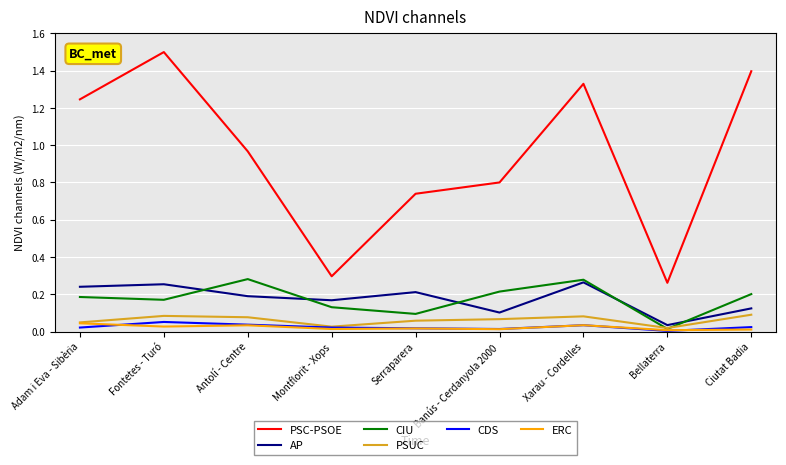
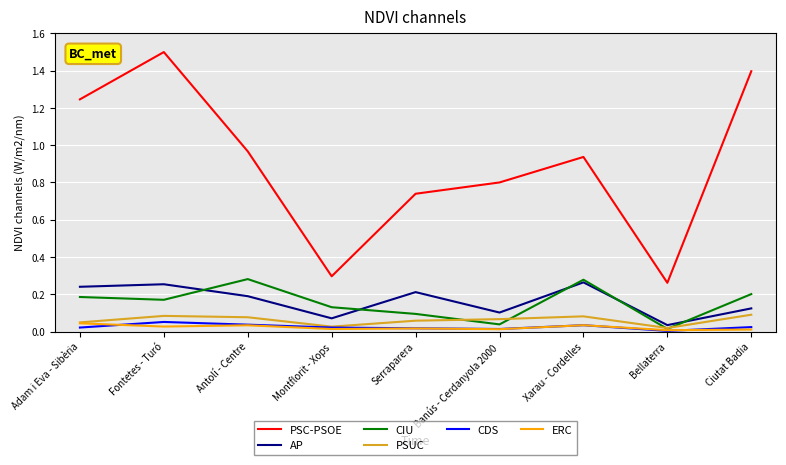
  {
    "PSC-PSOE": {
      "Adam i Eva - Sibèria": 1.25,
      "Fontetes - Turó": 1.50,
      "Antolí - Centre": 0.97,
      "Montflorit - Xops": 0.30,
      "Serraparera": 0.74,
      "Banús - Cerdanyola 2000": 0.80,
-     "Xarau - Cordelles": 1.33,
+     "Xarau - Cordelles": 0.94,
      "Bellaterra": 0.26,
      "Ciutat Badia": 1.40
    },
    "AP": {
      "Adam i Eva - Sibèria": 0.24,
      "Fontetes - Turó": 0.25,
      "Antolí - Centre": 0.19,
-     "Montflorit - Xops": 0.17,
+     "Montflorit - Xops": 0.07,
      "Serraparera": 0.21,
      "Banús - Cerdanyola 2000": 0.10,
      "Xarau - Cordelles": 0.26,
      "Bellaterra": 0.03,
      "Ciutat Badia": 0.12
    },
    "CIU": {
      "Adam i Eva - Sibèria": 0.19,
      "Fontetes - Turó": 0.17,
      "Antolí - Centre": 0.28,
      "Montflorit - Xops": 0.13,
      "Serraparera": 0.09,
-     "Banús - Cerdanyola 2000": 0.21,
+     "Banús - Cerdanyola 2000": 0.04,
      "Xarau - Cordelles": 0.28,
      "Ciutat Badia": 0.20
    },
    "CDS": {
      "Adam i Eva - Sibèria": 0.02,
      "Fontetes - Turó": 0.05
    }
  }
